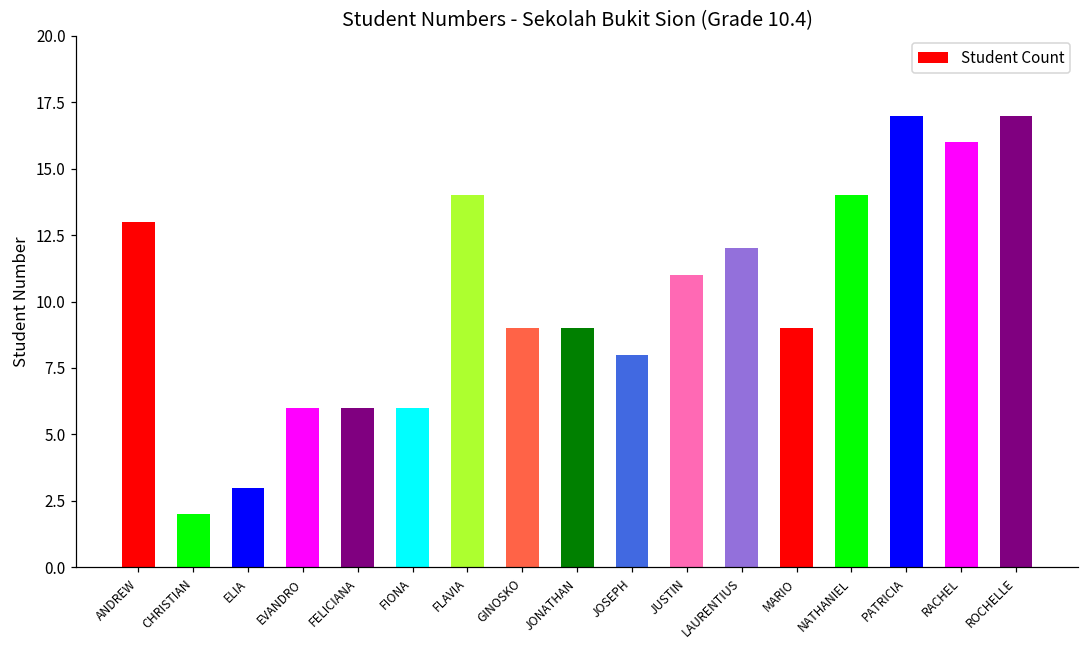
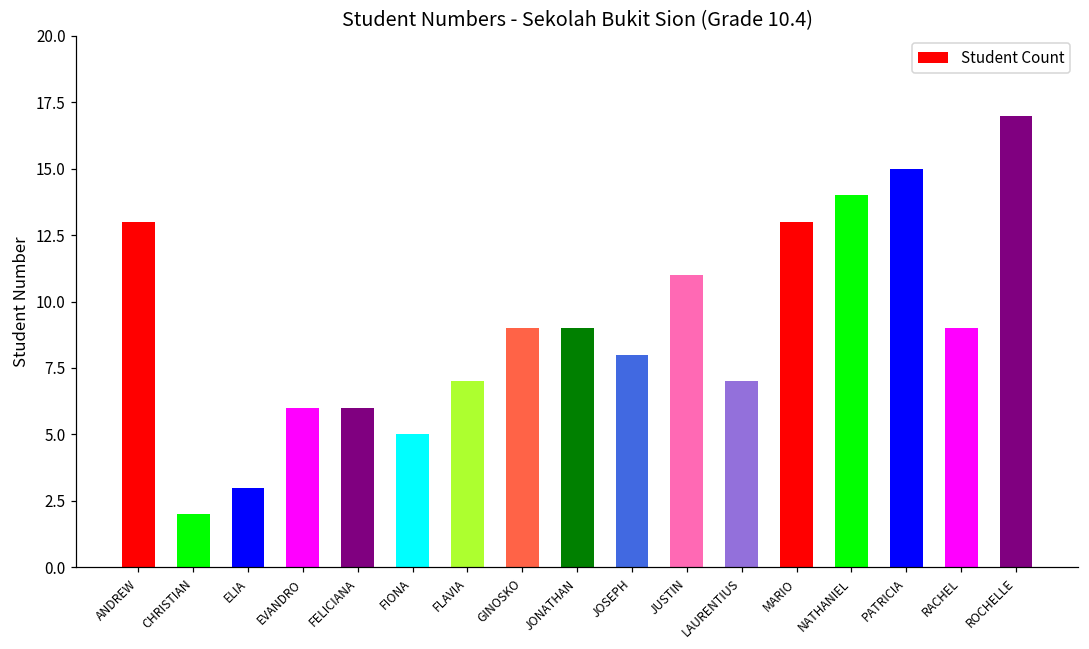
  {
    "ANDREW": 13,
    "CHRISTIAN": 2,
    "ELIA": 3,
    "EVANDRO": 6,
    "FELICIANA": 6,
-   "FIONA": 6,
-   "FLAVIA": 14,
+   "FIONA": 5,
+   "FLAVIA": 7,
    "GINOSKO": 9,
    "JONATHAN": 9,
    "JOSEPH": 8,
    "JUSTIN": 11,
-   "LAURENTIUS": 12,
-   "MARIO": 9,
+   "LAURENTIUS": 7,
+   "MARIO": 13,
    "NATHANIEL": 14,
-   "PATRICIA": 17,
-   "RACHEL": 16,
+   "PATRICIA": 15,
+   "RACHEL": 9,
    "ROCHELLE": 17
  }
